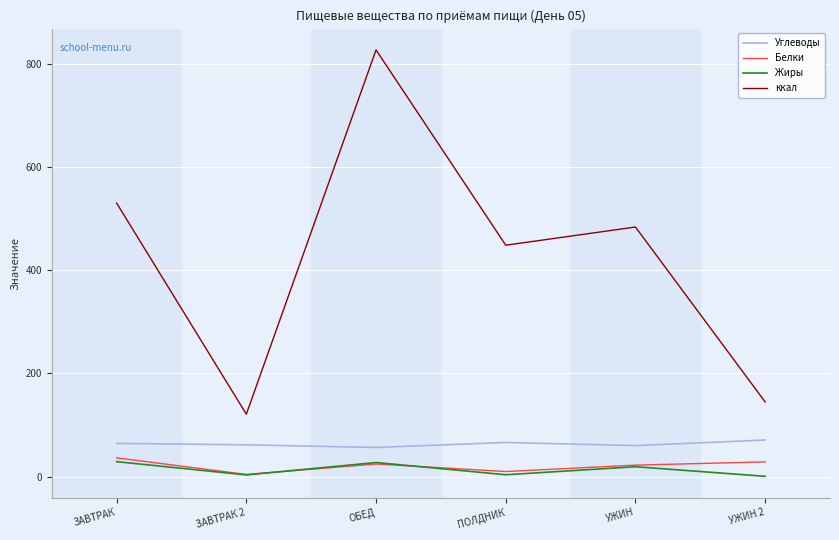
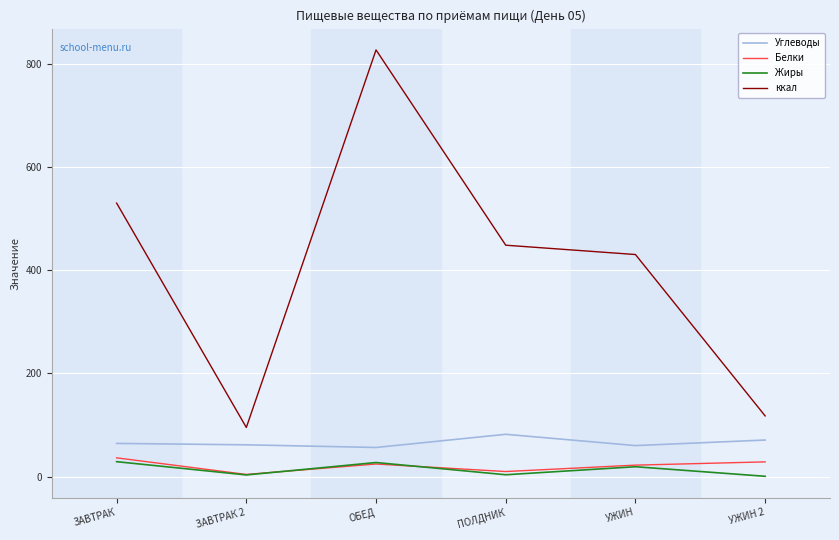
  {
    "Углеводы": {
      "ЗАВТРАК": 60,
      "ЗАВТРАК 2": 60,
      "ОБЕД": 60,
-     "ПОЛДНИК": 70,
+     "ПОЛДНИК": 80,
      "УЖИН": 60,
      "УЖИН 2": 70
    },
    "Белки": {
      "ЗАВТРАК": 40,
      "ПОЛДНИК": 10,
      "УЖИН 2": 30
    },
    "Жиры": {
      "ЗАВТРАК": 30,
      "ПОЛДНИК": 0,
      "УЖИН 2": 0
    },
    "ккал": {
      "ЗАВТРАК": 530,
-     "ЗАВТРАК 2": 120,
+     "ЗАВТРАК 2": 100,
      "ОБЕД": 830,
      "ПОЛДНИК": 450,
-     "УЖИН": 480,
-     "УЖИН 2": 140
+     "УЖИН": 430,
+     "УЖИН 2": 120
    }
  }
